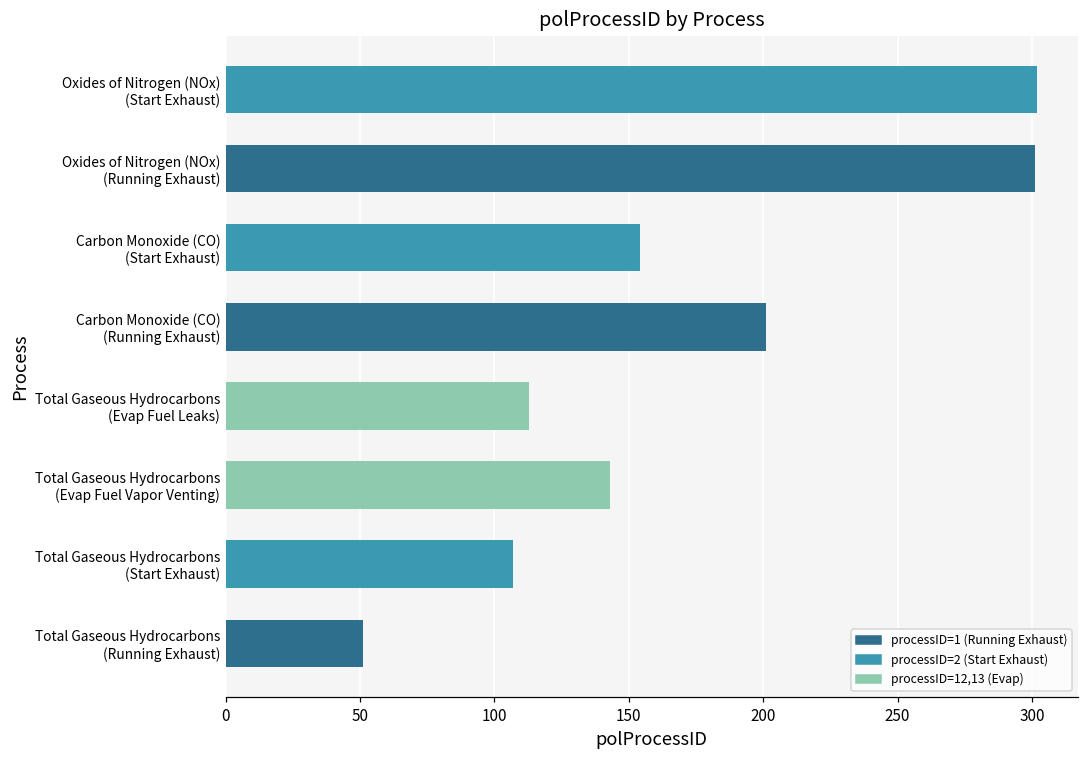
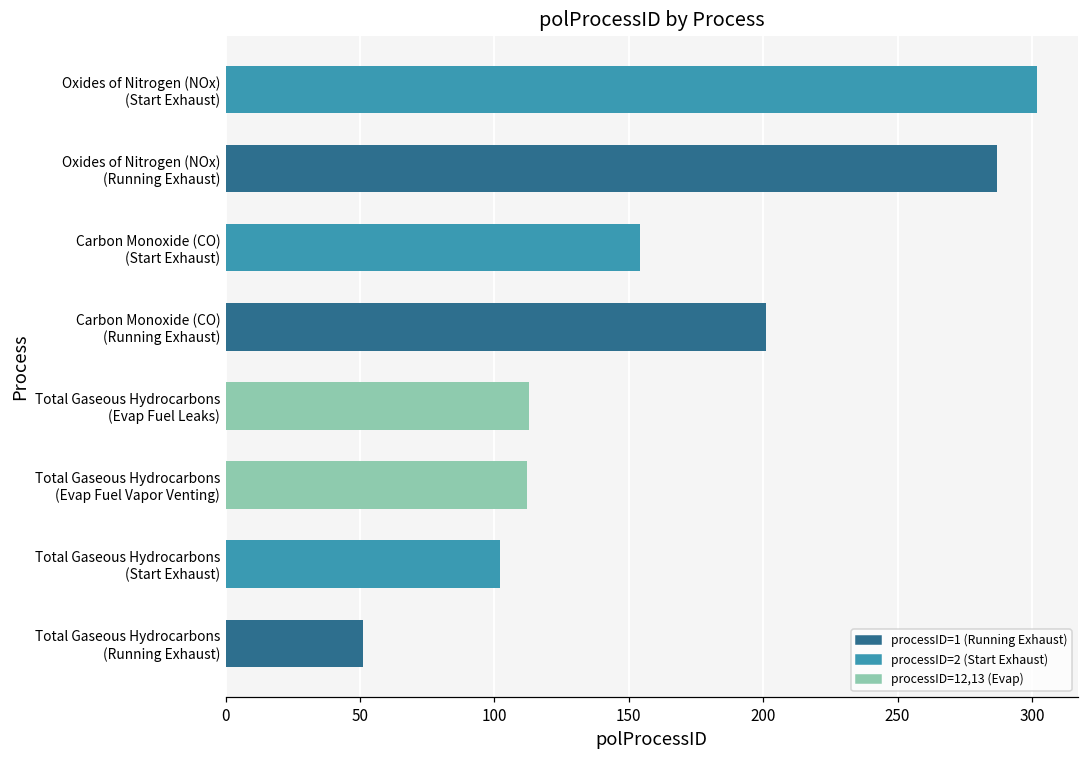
  {
    "Oxides of Nitrogen (NOx) (Start Exhaust)": 302,
-   "Oxides of Nitrogen (NOx) (Running Exhaust)": 301,
+   "Oxides of Nitrogen (NOx) (Running Exhaust)": 287,
    "Carbon Monoxide (CO) (Start Exhaust)": 154,
    "Carbon Monoxide (CO) (Running Exhaust)": 201,
    "Total Gaseous Hydrocarbons (Evap Fuel Leaks)": 113,
-   "Total Gaseous Hydrocarbons (Evap Fuel Vapor Venting)": 143,
-   "Total Gaseous Hydrocarbons (Start Exhaust)": 107,
+   "Total Gaseous Hydrocarbons (Evap Fuel Vapor Venting)": 112,
+   "Total Gaseous Hydrocarbons (Start Exhaust)": 102,
    "Total Gaseous Hydrocarbons (Running Exhaust)": 51
  }
